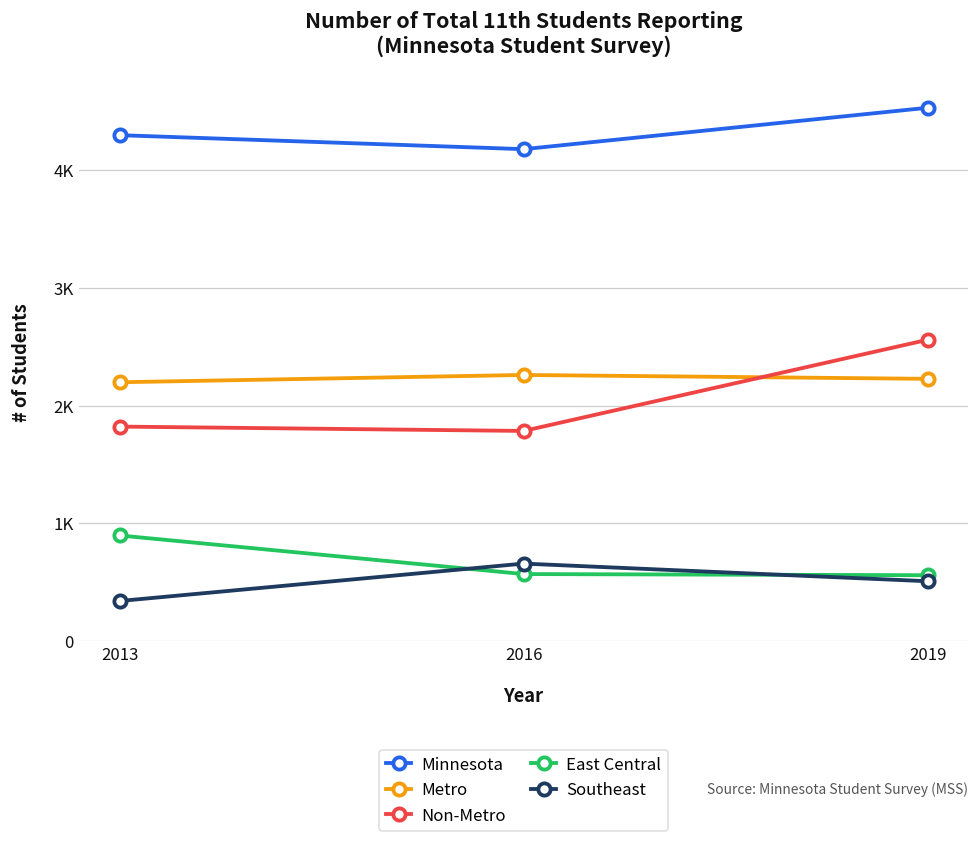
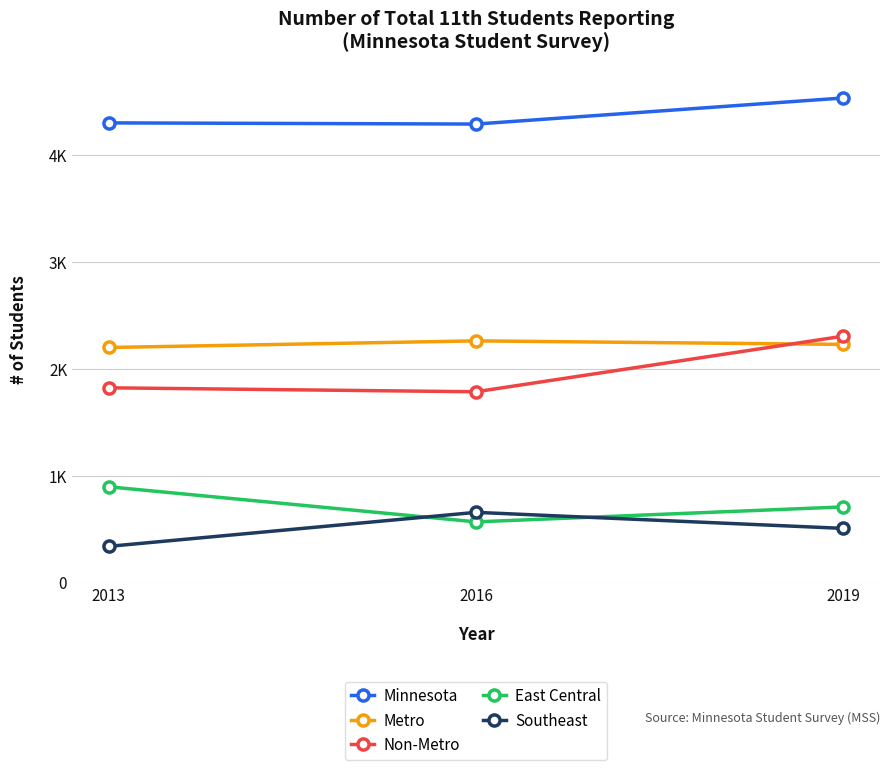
  {
    "Minnesota": {
      "2013": 4300,
-     "2016": 4180,
+     "2016": 4290,
      "2019": 4530
    },
    "Metro": {
      "2013": 2200,
      "2016": 2260,
      "2019": 2230
    },
    "Non-Metro": {
      "2013": 1820,
      "2016": 1790,
-     "2019": 2560
+     "2019": 2310
    },
    "East Central": {
      "2013": 900,
      "2016": 570,
-     "2019": 560
+     "2019": 710
    },
    "Southeast": {
      "2013": 340,
      "2016": 660,
      "2019": 510
    }
  }
